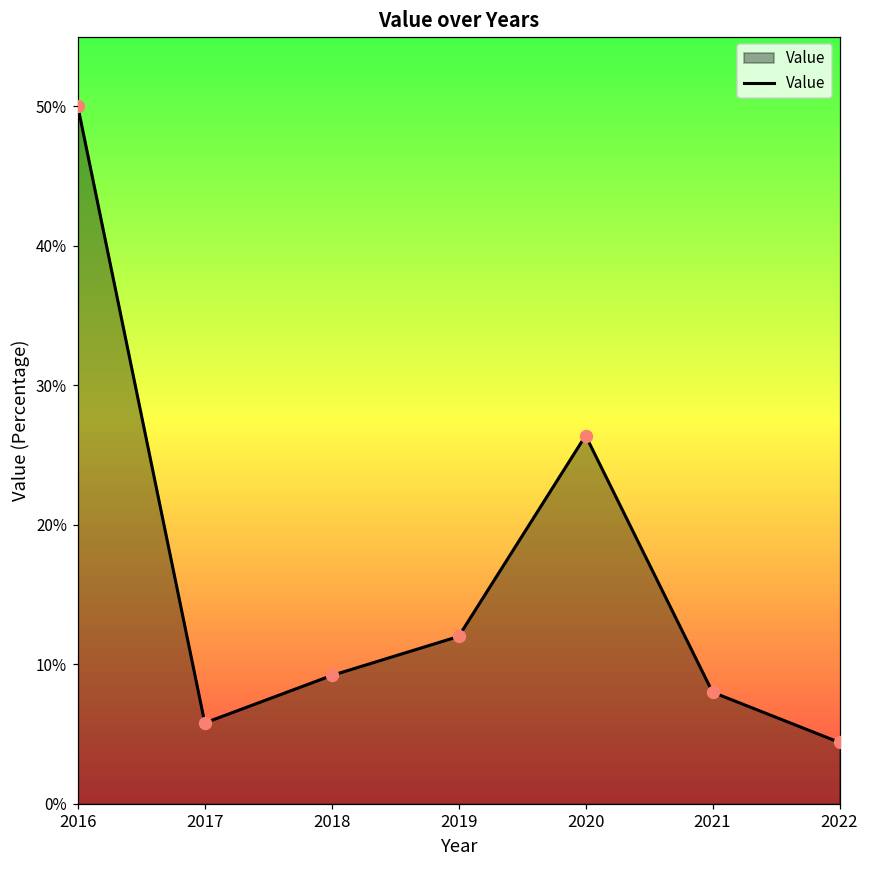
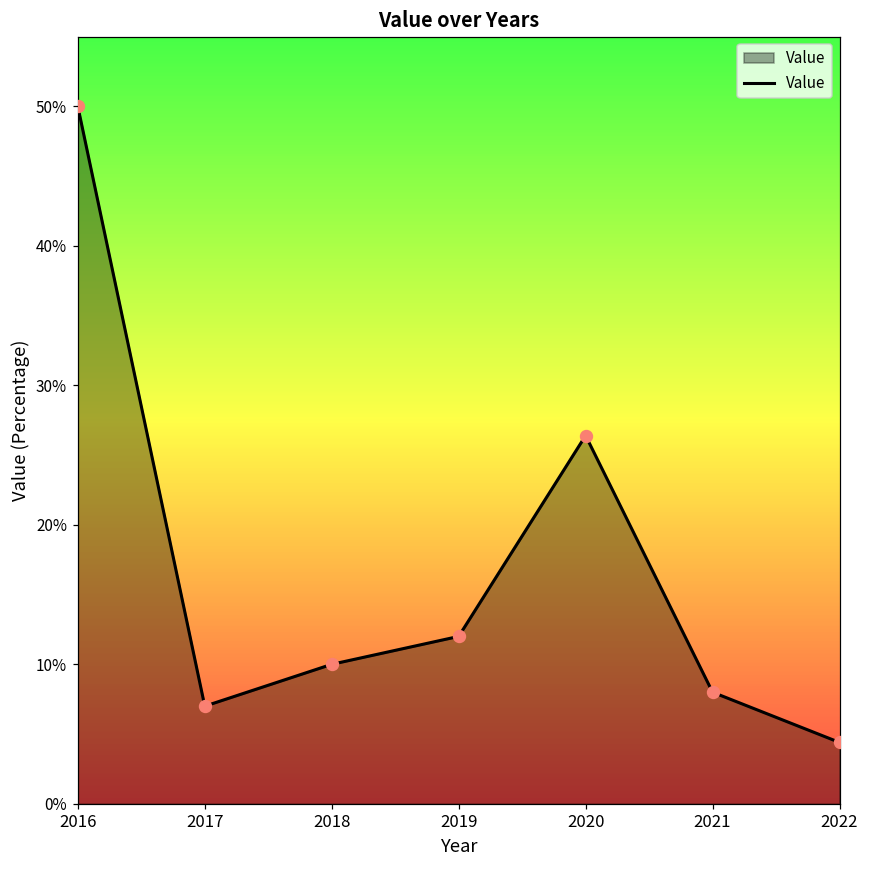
  {
    "2016": "50.0%",
-   "2017": "5.8%",
-   "2018": "9.2%",
+   "2017": "7.0%",
+   "2018": "10.0%",
    "2019": "12.0%",
    "2020": "26.4%",
    "2021": "8.0%",
    "2022": "4.4%"
  }
